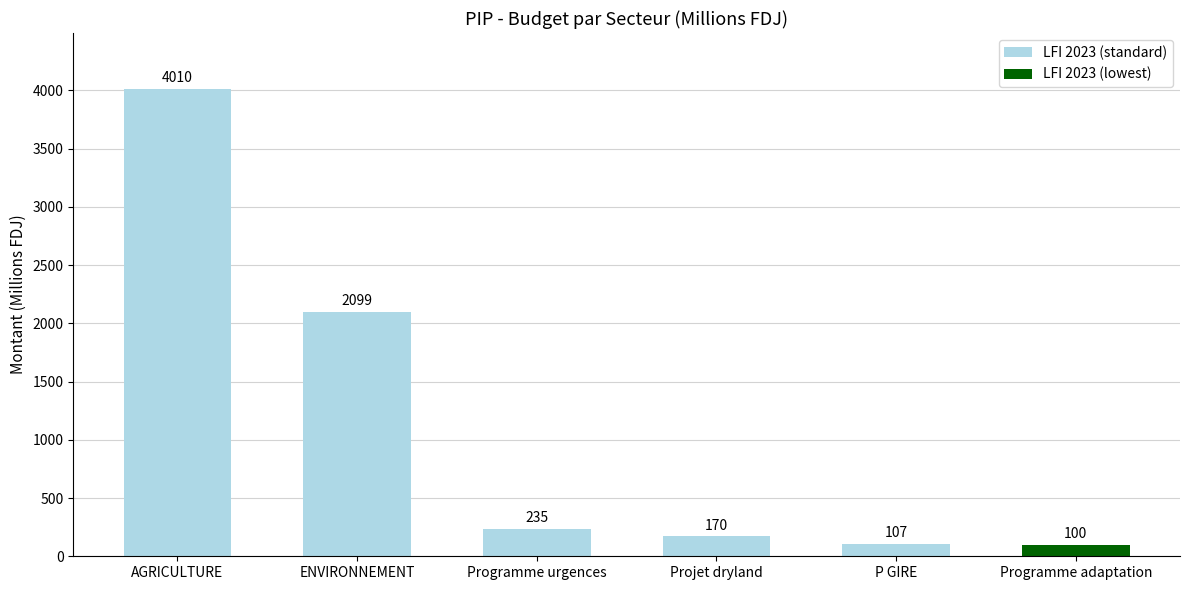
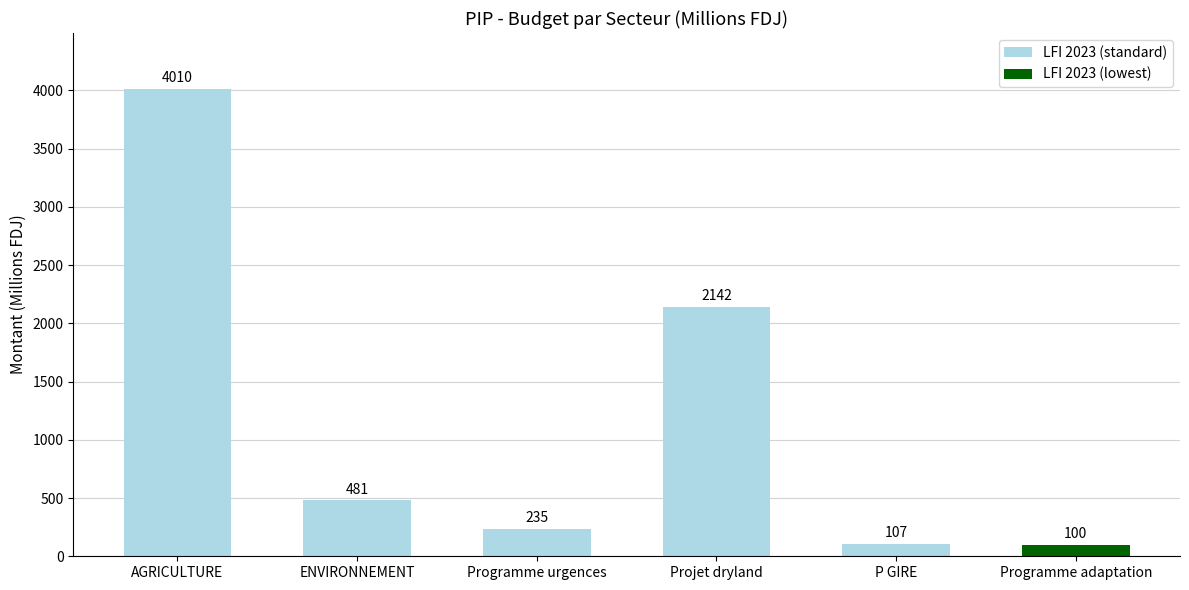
  {
    "AGRICULTURE": 4010,
-   "ENVIRONNEMENT": 2099,
+   "ENVIRONNEMENT": 481,
    "Programme urgences": 235,
-   "Projet dryland": 170,
+   "Projet dryland": 2142,
    "P GIRE": 107,
    "Programme adaptation": 100
  }
